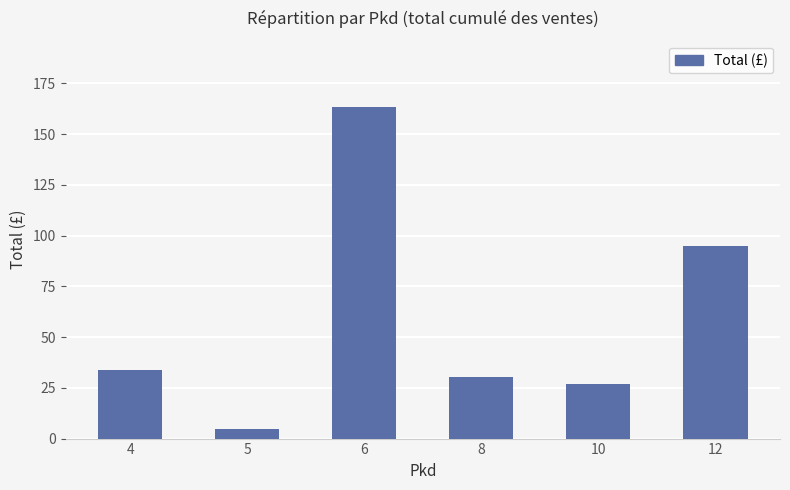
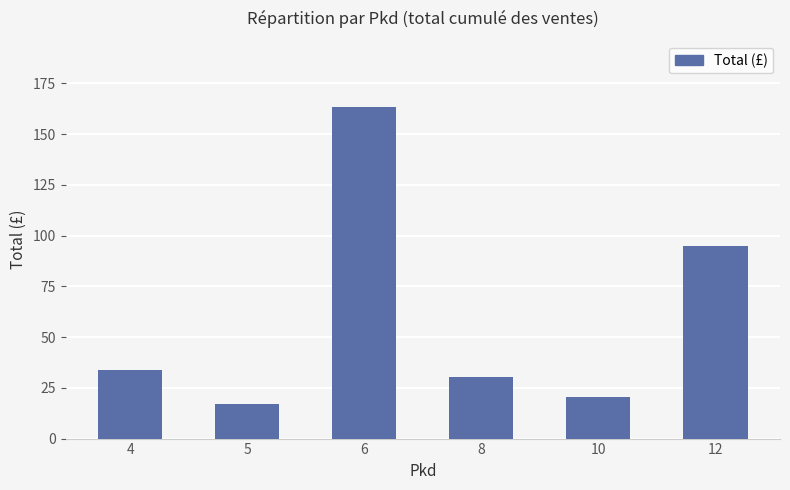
  {
    "4": 34,
-   "5": 5,
+   "5": 17,
    "6": 163,
    "8": 30,
-   "10": 27,
+   "10": 20,
    "12": 95
  }
